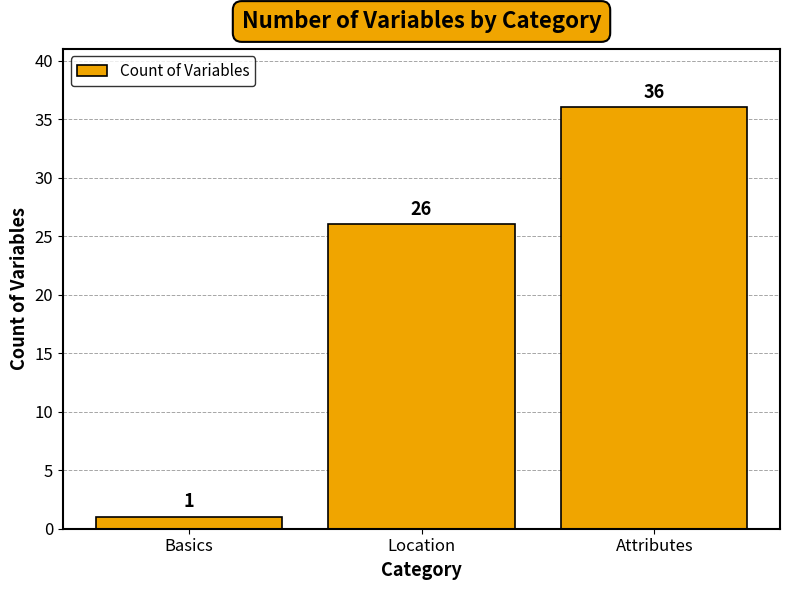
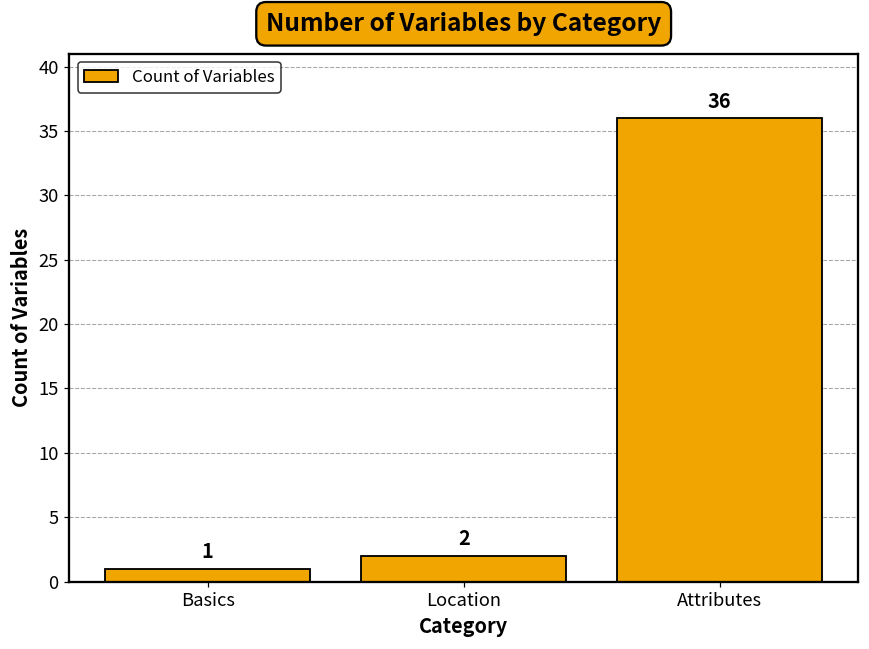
  {
    "Basics": 1,
-   "Location": 26,
+   "Location": 2,
    "Attributes": 36
  }
